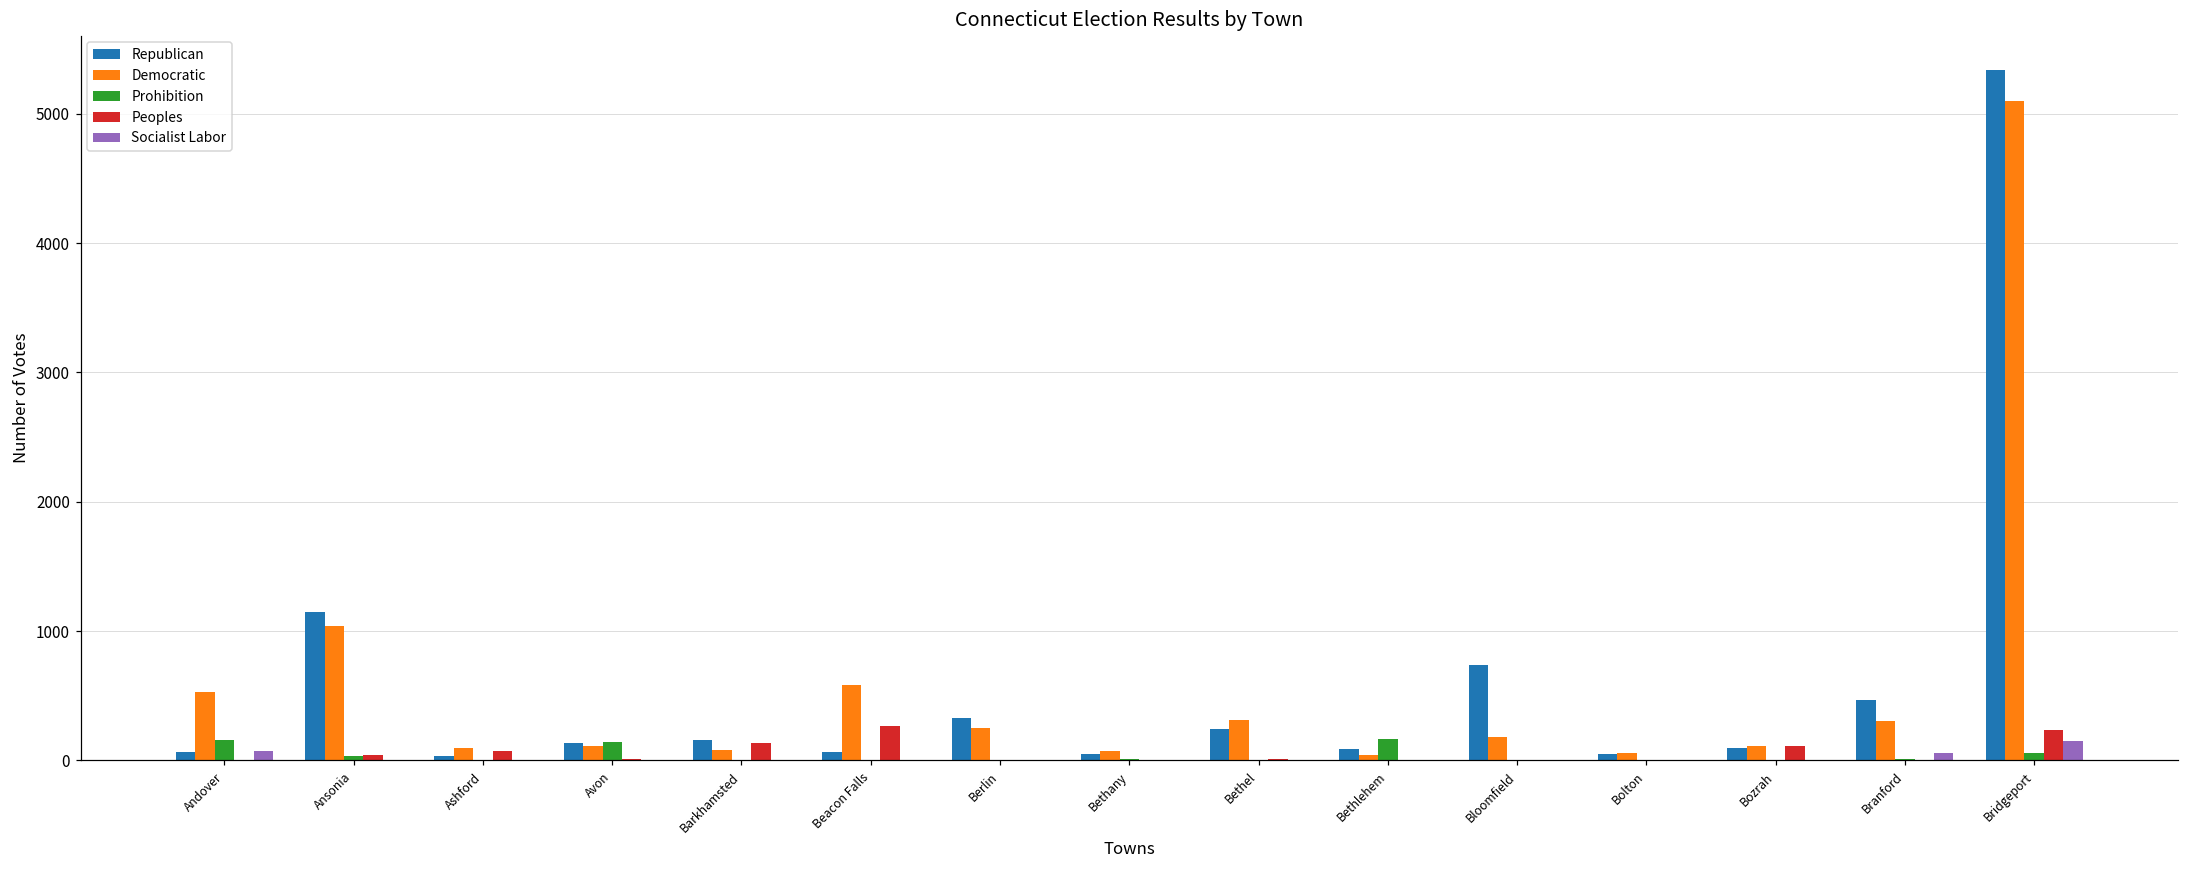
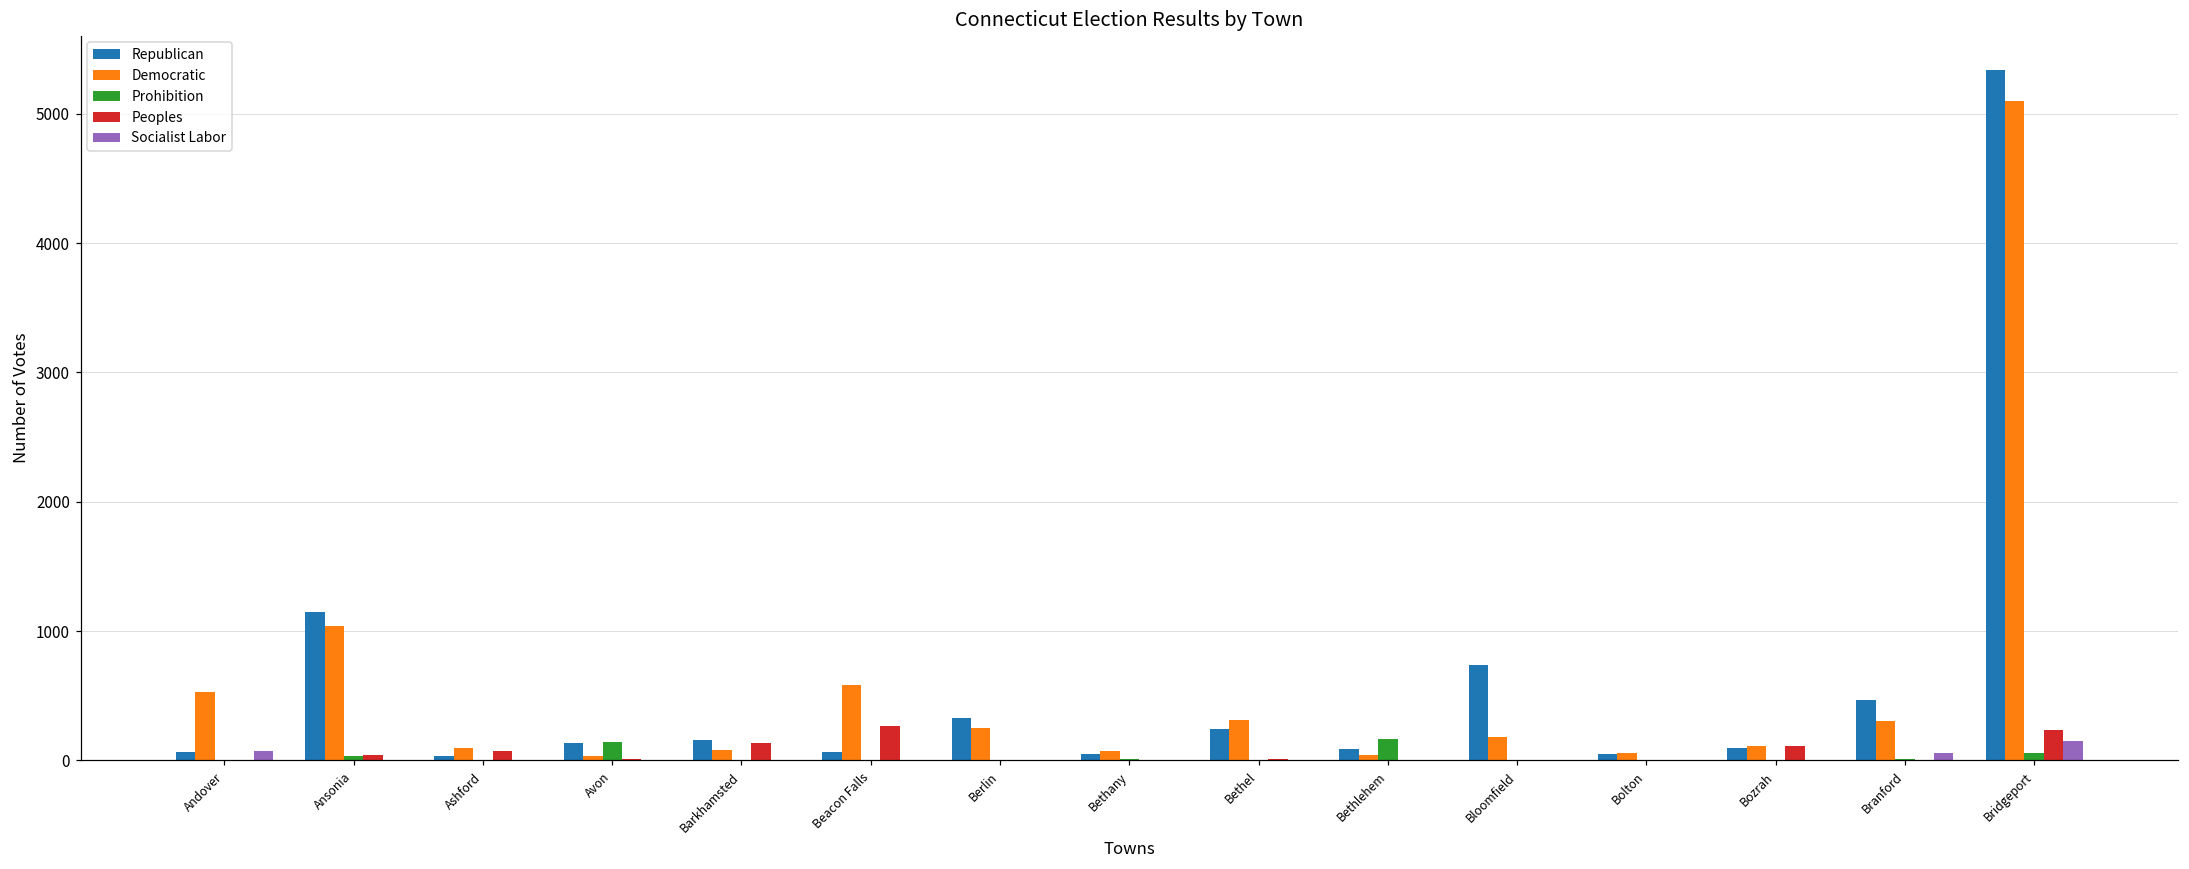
  {
    "Republican": {
      "Andover": 70,
      "Ansonia": 1140,
      "Ashford": 40,
      "Avon": 140,
      "Barkhamsted": 160,
      "Beacon Falls": 60,
      "Berlin": 330,
      "Bethany": 50,
      "Bethel": 250,
      "Bethlehem": 90,
      "Bloomfield": 740,
      "Bolton": 50,
      "Bozrah": 90,
      "Branford": 460,
      "Bridgeport": 5340
    },
    "Democratic": {
      "Andover": 530,
      "Ansonia": 1040,
      "Ashford": 100,
-     "Avon": 110,
+     "Avon": 40,
      "Barkhamsted": 80,
      "Beacon Falls": 580,
      "Berlin": 250,
      "Bethany": 80,
      "Bethel": 310,
      "Bethlehem": 40,
      "Bloomfield": 180,
      "Bolton": 60,
      "Bozrah": 110,
      "Branford": 310,
      "Bridgeport": 5100
    },
    "Prohibition": {
-     "Andover": 160,
+     "Andover": 0,
      "Ansonia": 40,
      "Avon": 150,
      "Bethlehem": 170,
      "Bolton": 0,
      "Bozrah": 0,
      "Bridgeport": 60
    },
    "Peoples": {
      "Andover": 0,
      "Ansonia": 50,
      "Ashford": 80,
      "Barkhamsted": 130,
      "Beacon Falls": 270,
      "Bethany": 0,
      "Bethlehem": 0,
      "Bolton": 0,
      "Bozrah": 110,
      "Bridgeport": 230
    },
    "Socialist Labor": {
      "Andover": 70,
      "Ashford": 0,
      "Avon": 0,
      "Barkhamsted": 0,
      "Beacon Falls": 0,
      "Berlin": 0,
      "Bethany": 0,
      "Bethel": 0,
      "Bethlehem": 0,
      "Bloomfield": 0,
      "Bolton": 0,
      "Bozrah": 0,
      "Branford": 60,
      "Bridgeport": 150
    }
  }
